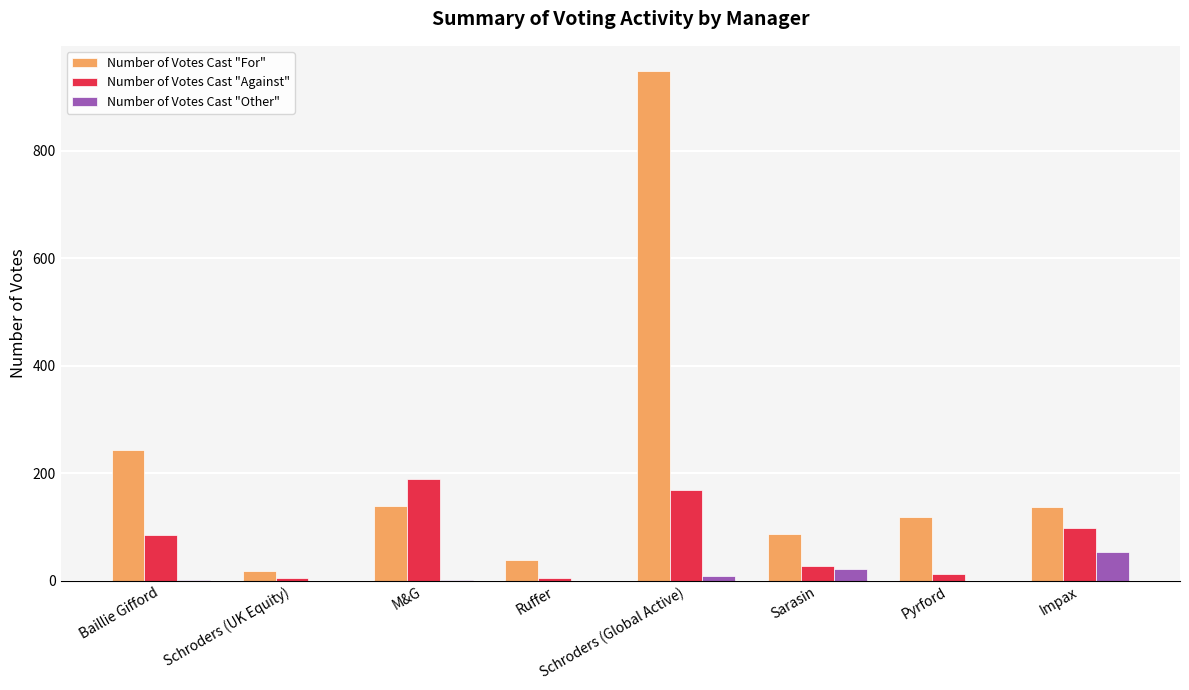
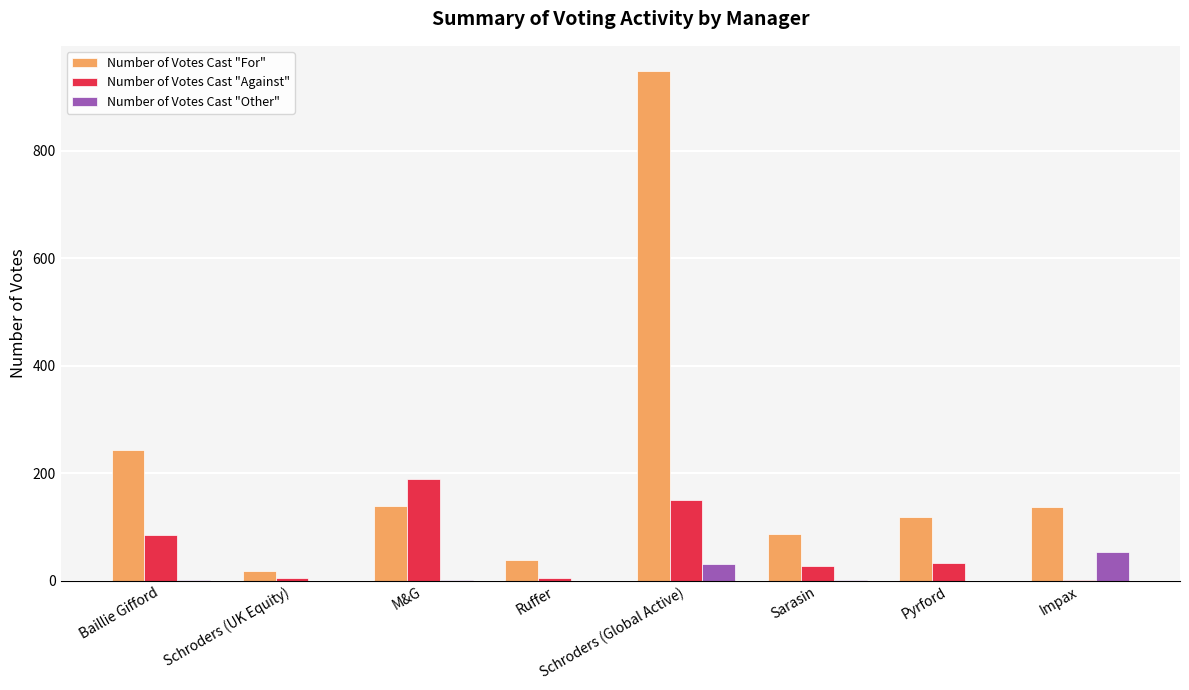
  {
    "Number of Votes Cast \"For\"": {
      "Baillie Gifford": 240,
      "Schroders (UK Equity)": 20,
      "M&G": 140,
      "Ruffer": 40,
      "Schroders (Global Active)": 950,
      "Sarasin": 90,
      "Pyrford": 120,
      "Impax": 140
    },
    "Number of Votes Cast \"Against\"": {
      "Baillie Gifford": 90,
      "Schroders (UK Equity)": 10,
      "M&G": 190,
      "Ruffer": 10,
-     "Schroders (Global Active)": 170,
+     "Schroders (Global Active)": 150,
      "Sarasin": 30,
-     "Pyrford": 10,
-     "Impax": 100
+     "Pyrford": 30,
+     "Impax": 0
    },
    "Number of Votes Cast \"Other\"": {
      "Schroders (UK Equity)": 0,
      "Ruffer": 0,
-     "Schroders (Global Active)": 10,
-     "Sarasin": 20,
+     "Schroders (Global Active)": 30,
+     "Sarasin": 0,
      "Pyrford": 0,
      "Impax": 50
    }
  }
